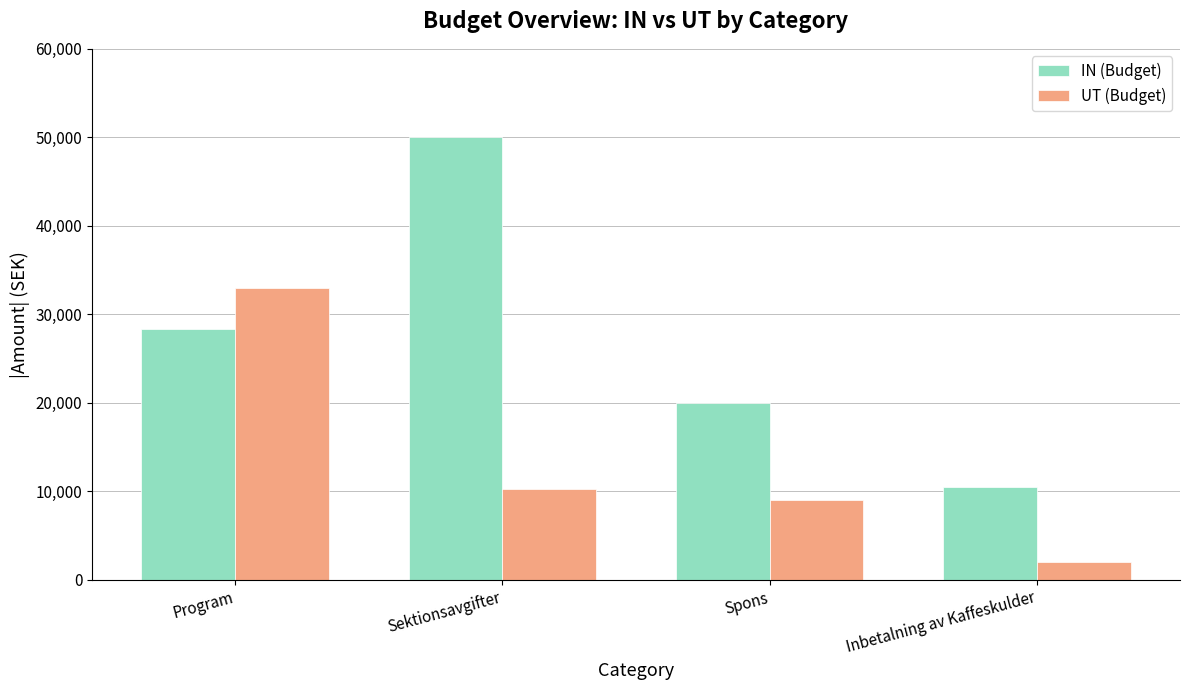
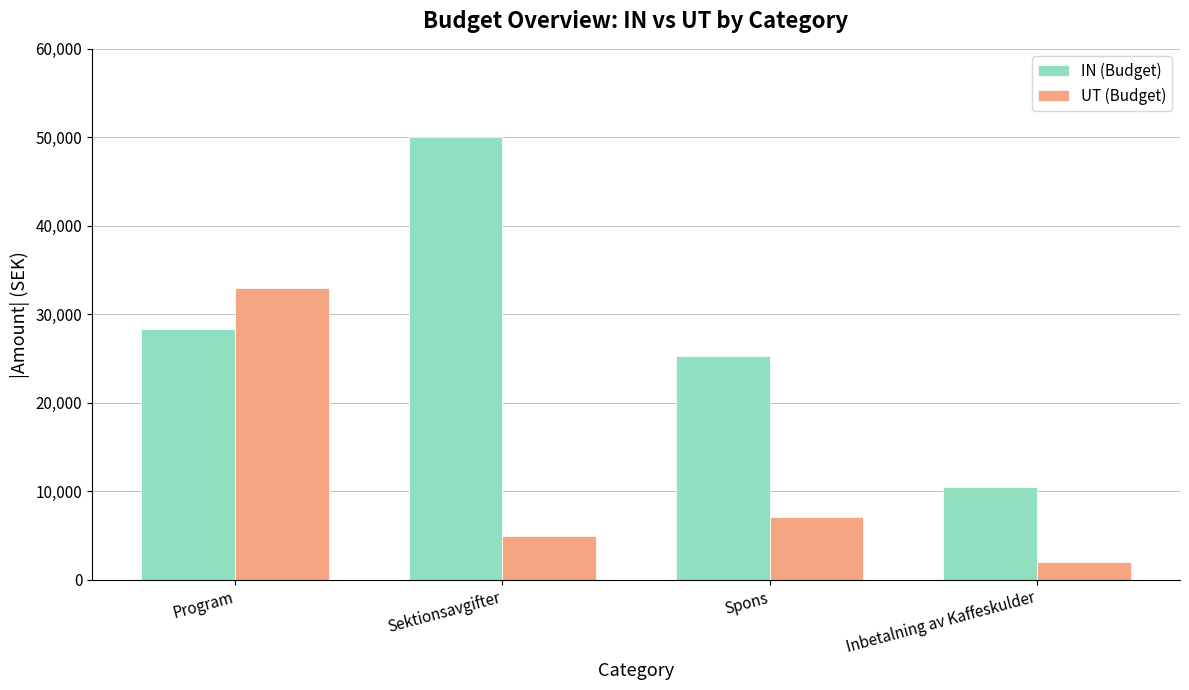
  {
    "IN (Budget)": {
      "Program": "28,000",
      "Sektionsavgifter": "50,000",
-     "Spons": "20,000",
+     "Spons": "25,000",
      "Inbetalning av Kaffeskulder": "10,000"
    },
    "UT (Budget)": {
      "Program": "33,000",
-     "Sektionsavgifter": "10,000",
-     "Spons": "9,000",
+     "Sektionsavgifter": "5,000",
+     "Spons": "7,000",
      "Inbetalning av Kaffeskulder": "2,000"
    }
  }
